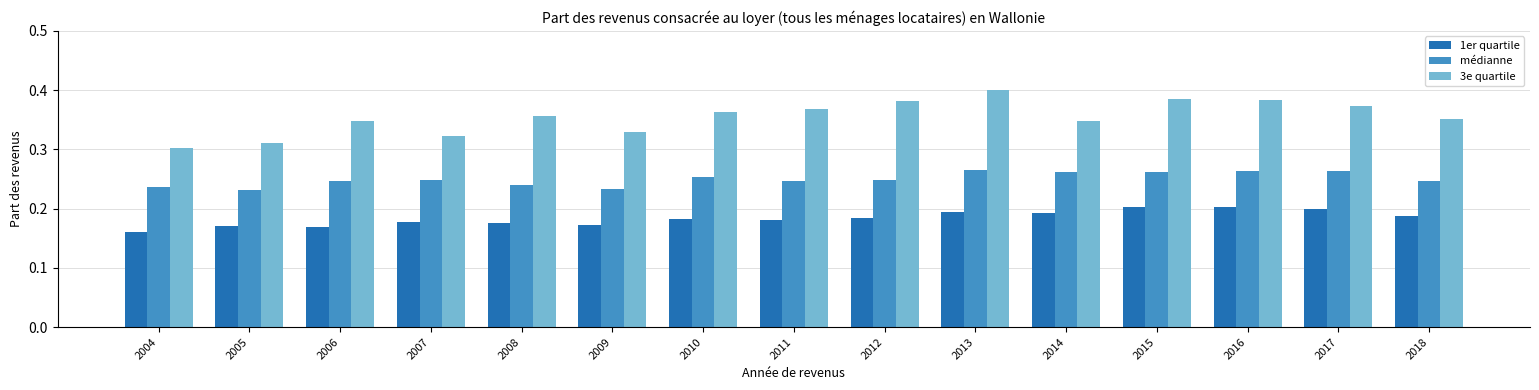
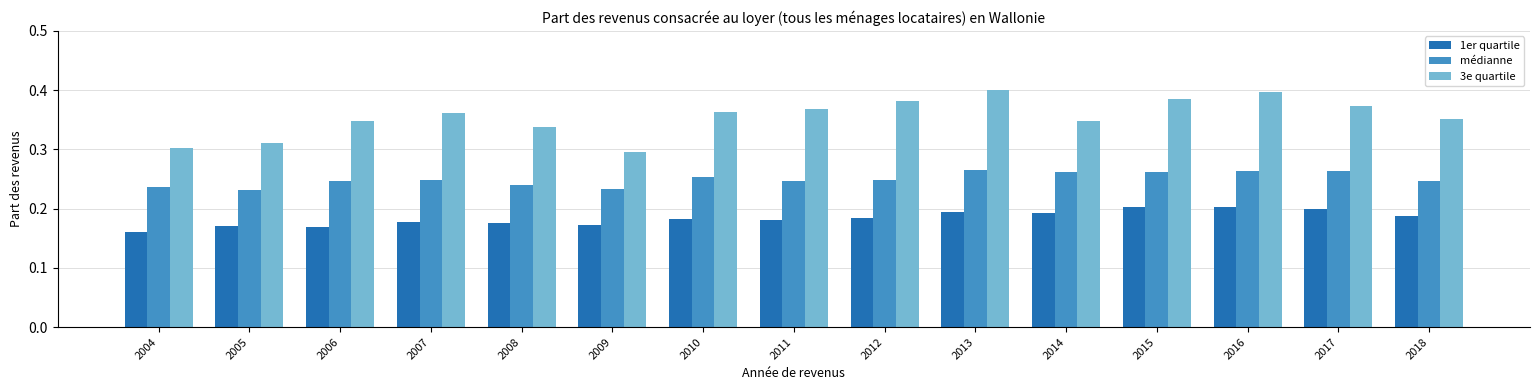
  {
    "3e quartile": {
      "2004": 0.30,
      "2005": 0.31,
      "2006": 0.35,
-     "2007": 0.32,
-     "2008": 0.36,
-     "2009": 0.33,
+     "2007": 0.36,
+     "2008": 0.34,
+     "2009": 0.30,
      "2010": 0.36,
      "2011": 0.37,
      "2012": 0.38,
      "2013": 0.40,
      "2014": 0.35,
      "2015": 0.39,
-     "2016": 0.38,
+     "2016": 0.40,
      "2017": 0.37,
      "2018": 0.35
    }
  }
